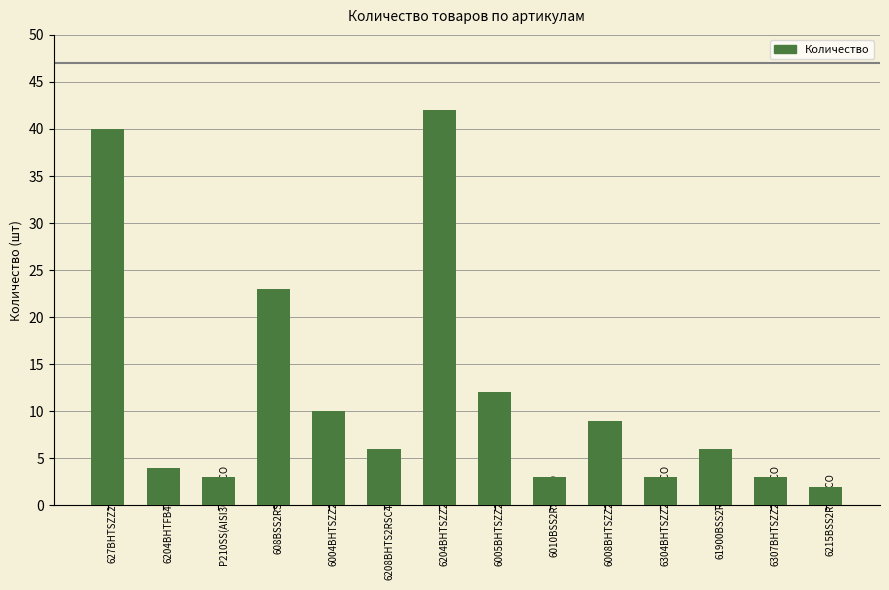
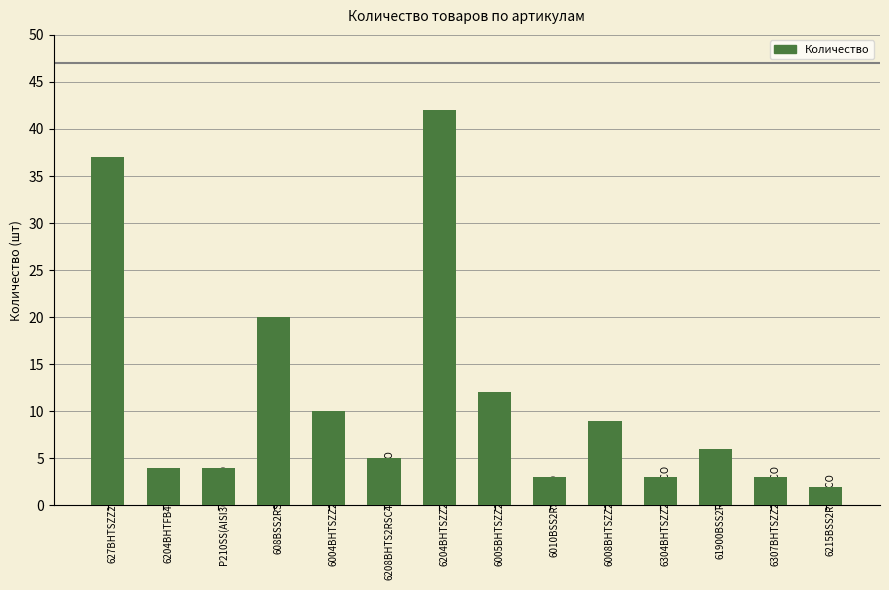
  {
-   "627BHTSZZ280BECO": 40,
+   "627BHTSZZ280BECO": 37,
    "6204BHTFB450BECO": 4,
-   "P210SS(AISI304)BECO": 3,
-   "608BSS2RSBECO": 23,
+   "P210SS(AISI304)BECO": 4,
+   "608BSS2RSBECO": 20,
    "6004BHTSZZ280BECO": 10,
-   "6208BHTS2RSC4VT200BECO": 6,
+   "6208BHTS2RSC4VT200BECO": 5,
    "6204BHTSZZ280BECO": 42,
    "6005BHTSZZ280BECO": 12,
    "6010BSS2RSBECO": 3,
    "6008BHTSZZ280BECO": 9,
    "6304BHTSZZ280BECO": 3,
    "61900BSS2RSBECO": 6,
    "6307BHTSZZ280BECO": 3,
    "6215BSS2RSBECO": 2
  }
